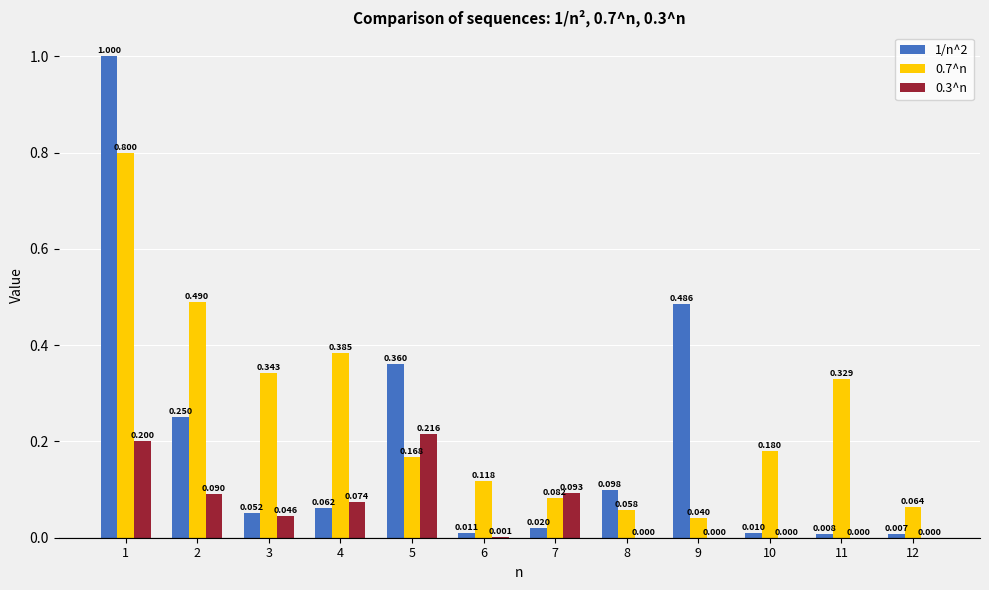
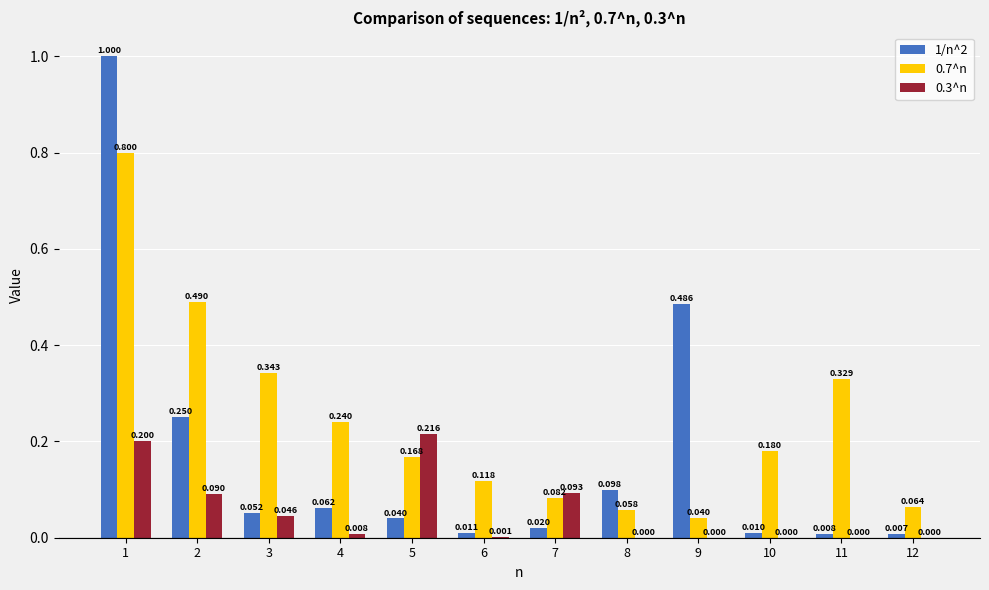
  {
    "1/n^2": {
      "1": 1.000,
      "2": 0.250,
      "3": 0.052,
      "4": 0.062,
-     "5": 0.360,
+     "5": 0.040,
      "6": 0.011,
      "7": 0.020,
      "8": 0.098,
      "9": 0.486,
      "10": 0.010,
      "11": 0.008,
      "12": 0.007
    },
    "0.7^n": {
      "1": 0.800,
      "2": 0.490,
      "3": 0.343,
-     "4": 0.385,
+     "4": 0.240,
      "5": 0.168,
      "6": 0.118,
      "7": 0.082,
      "8": 0.058,
      "9": 0.040,
      "10": 0.180,
      "11": 0.329,
      "12": 0.064
    },
    "0.3^n": {
      "1": 0.200,
      "2": 0.090,
      "3": 0.046,
-     "4": 0.074,
+     "4": 0.008,
      "5": 0.216,
      "6": 0.001,
      "7": 0.093,
      "8": 0.000,
      "9": 0.000,
      "10": 0.000,
      "11": 0.000,
      "12": 0.000
    }
  }
